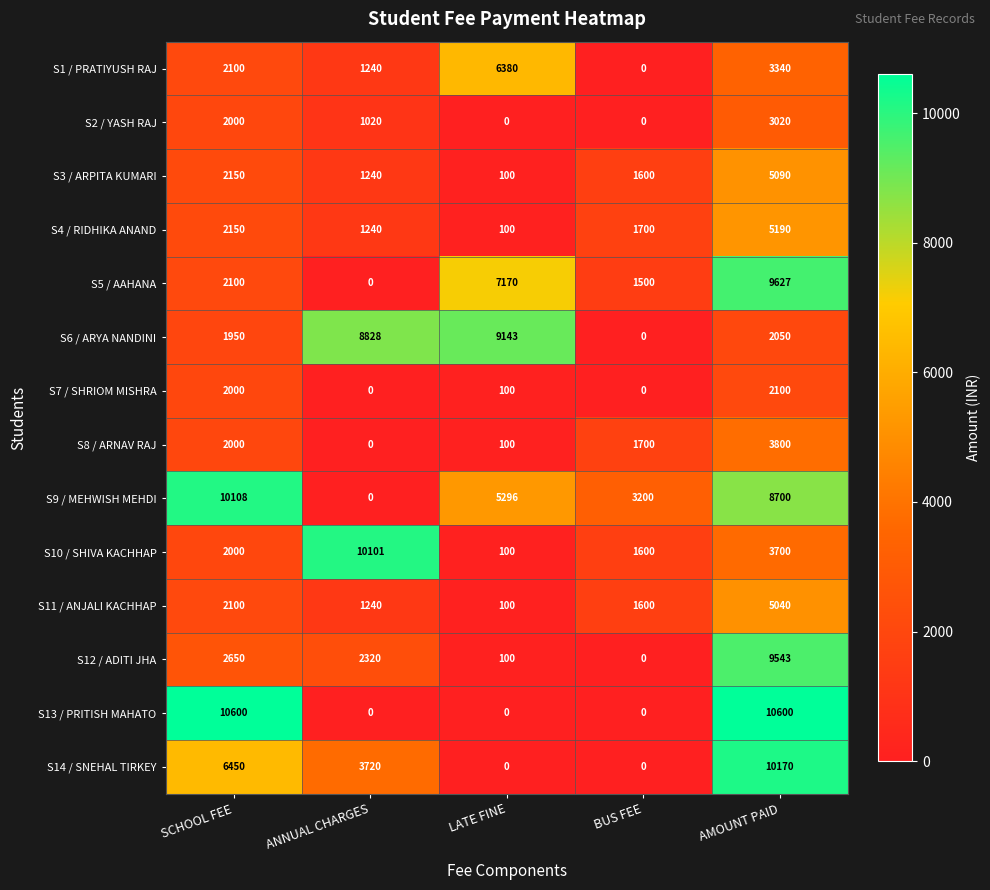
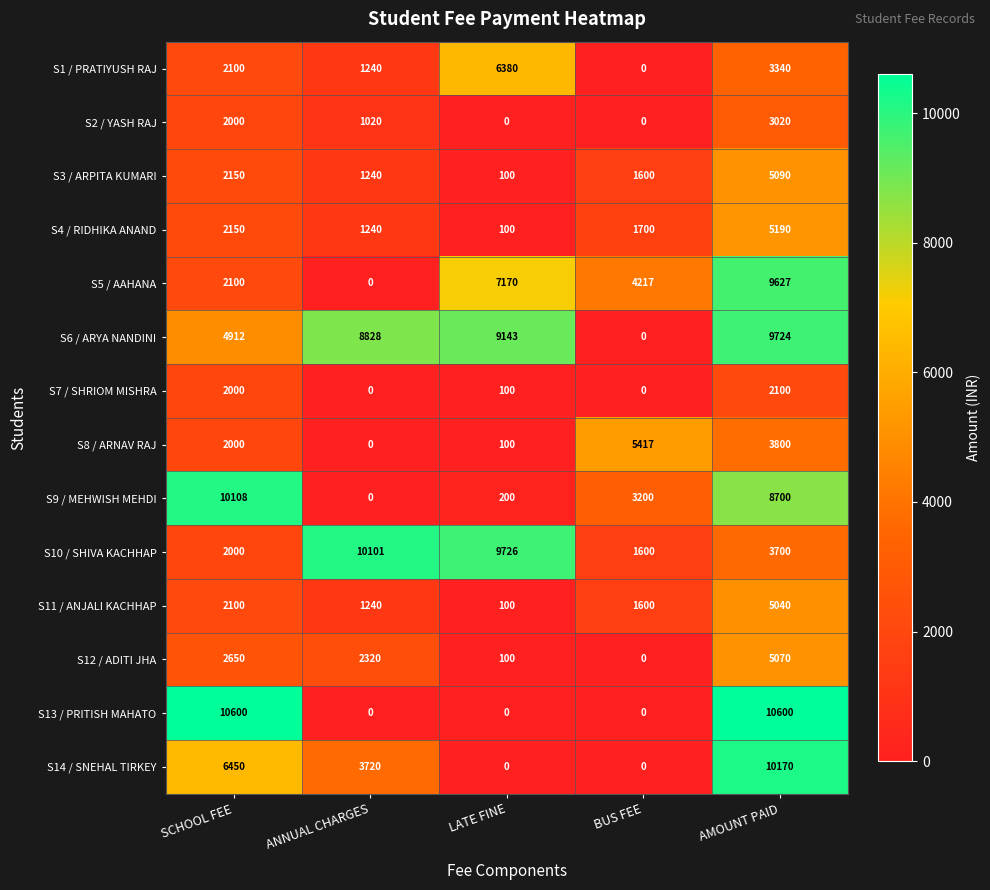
  {
    "S1 / PRATIYUSH RAJ": {
      "SCHOOL FEE": 2100,
      "ANNUAL CHARGES": 1240,
      "LATE FINE": 6380,
      "BUS FEE": 0,
      "AMOUNT PAID": 3340
    },
    "S2 / YASH RAJ": {
      "SCHOOL FEE": 2000,
      "ANNUAL CHARGES": 1020,
      "LATE FINE": 0,
      "BUS FEE": 0,
      "AMOUNT PAID": 3020
    },
    "S3 / ARPITA KUMARI": {
      "SCHOOL FEE": 2150,
      "ANNUAL CHARGES": 1240,
      "LATE FINE": 100,
      "BUS FEE": 1600,
      "AMOUNT PAID": 5090
    },
    "S4 / RIDHIKA ANAND": {
      "SCHOOL FEE": 2150,
      "ANNUAL CHARGES": 1240,
      "LATE FINE": 100,
      "BUS FEE": 1700,
      "AMOUNT PAID": 5190
    },
    "S5 / AAHANA": {
      "SCHOOL FEE": 2100,
      "ANNUAL CHARGES": 0,
      "LATE FINE": 7170,
-     "BUS FEE": 1500,
+     "BUS FEE": 4217,
      "AMOUNT PAID": 9627
    },
    "S6 / ARYA NANDINI": {
-     "SCHOOL FEE": 1950,
+     "SCHOOL FEE": 4912,
      "ANNUAL CHARGES": 8828,
      "LATE FINE": 9143,
      "BUS FEE": 0,
-     "AMOUNT PAID": 2050
+     "AMOUNT PAID": 9724
    },
    "S7 / SHRIOM MISHRA": {
      "SCHOOL FEE": 2000,
      "ANNUAL CHARGES": 0,
      "LATE FINE": 100,
      "BUS FEE": 0,
      "AMOUNT PAID": 2100
    },
    "S8 / ARNAV RAJ": {
      "SCHOOL FEE": 2000,
      "ANNUAL CHARGES": 0,
      "LATE FINE": 100,
-     "BUS FEE": 1700,
+     "BUS FEE": 5417,
      "AMOUNT PAID": 3800
    },
    "S9 / MEHWISH MEHDI": {
      "SCHOOL FEE": 10108,
      "ANNUAL CHARGES": 0,
-     "LATE FINE": 5296,
+     "LATE FINE": 200,
      "BUS FEE": 3200,
      "AMOUNT PAID": 8700
    },
    "S10 / SHIVA KACHHAP": {
      "SCHOOL FEE": 2000,
      "ANNUAL CHARGES": 10101,
-     "LATE FINE": 100,
+     "LATE FINE": 9726,
      "BUS FEE": 1600,
      "AMOUNT PAID": 3700
    },
    "S11 / ANJALI KACHHAP": {
      "SCHOOL FEE": 2100,
      "ANNUAL CHARGES": 1240,
      "LATE FINE": 100,
      "BUS FEE": 1600,
      "AMOUNT PAID": 5040
    },
    "S12 / ADITI JHA": {
      "SCHOOL FEE": 2650,
      "ANNUAL CHARGES": 2320,
      "LATE FINE": 100,
      "BUS FEE": 0,
-     "AMOUNT PAID": 9543
+     "AMOUNT PAID": 5070
    },
    "S13 / PRITISH MAHATO": {
      "SCHOOL FEE": 10600,
      "ANNUAL CHARGES": 0,
      "LATE FINE": 0,
      "BUS FEE": 0,
      "AMOUNT PAID": 10600
    },
    "S14 / SNEHAL TIRKEY": {
      "SCHOOL FEE": 6450,
      "ANNUAL CHARGES": 3720,
      "LATE FINE": 0,
      "BUS FEE": 0,
      "AMOUNT PAID": 10170
    }
  }
